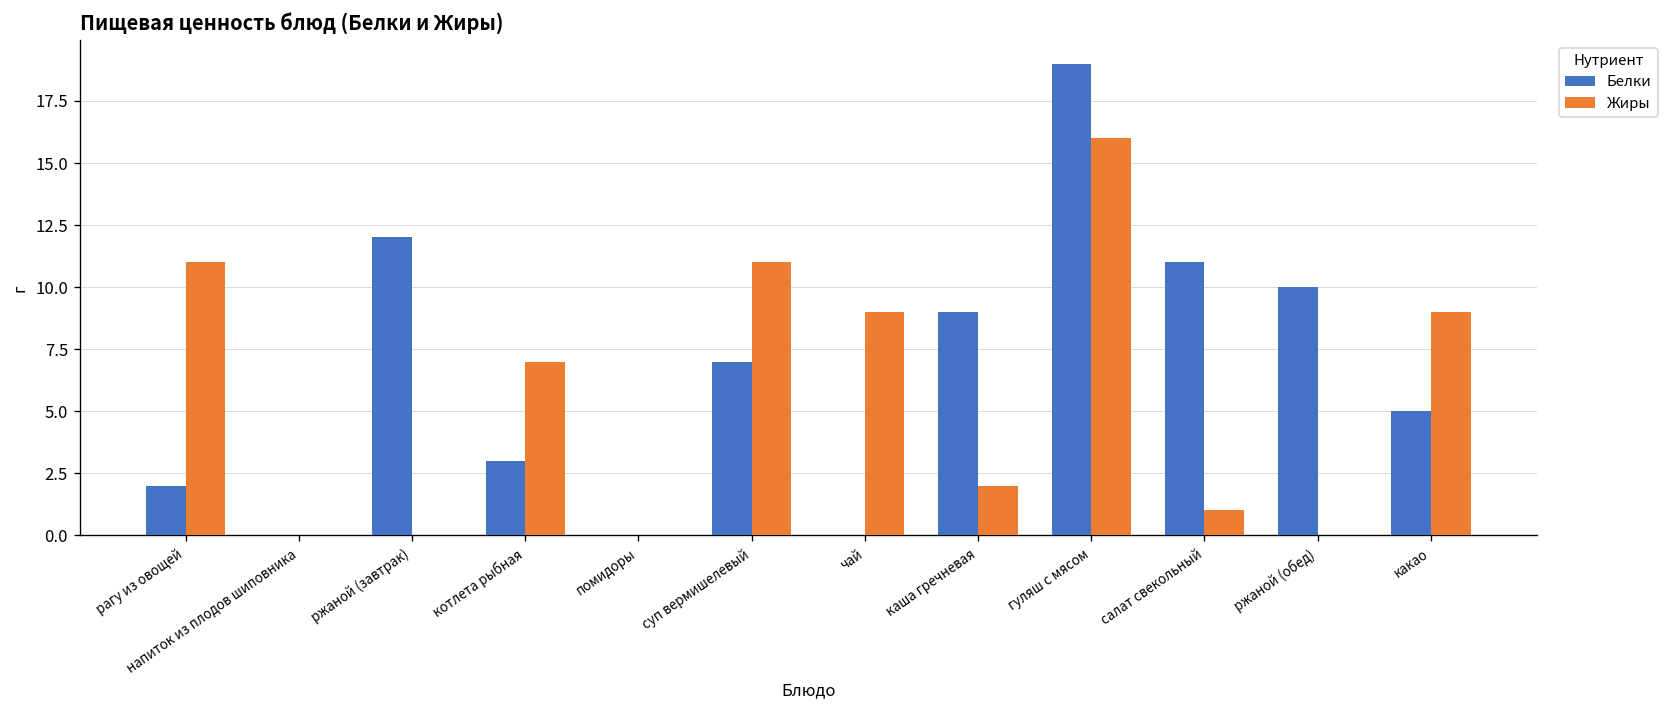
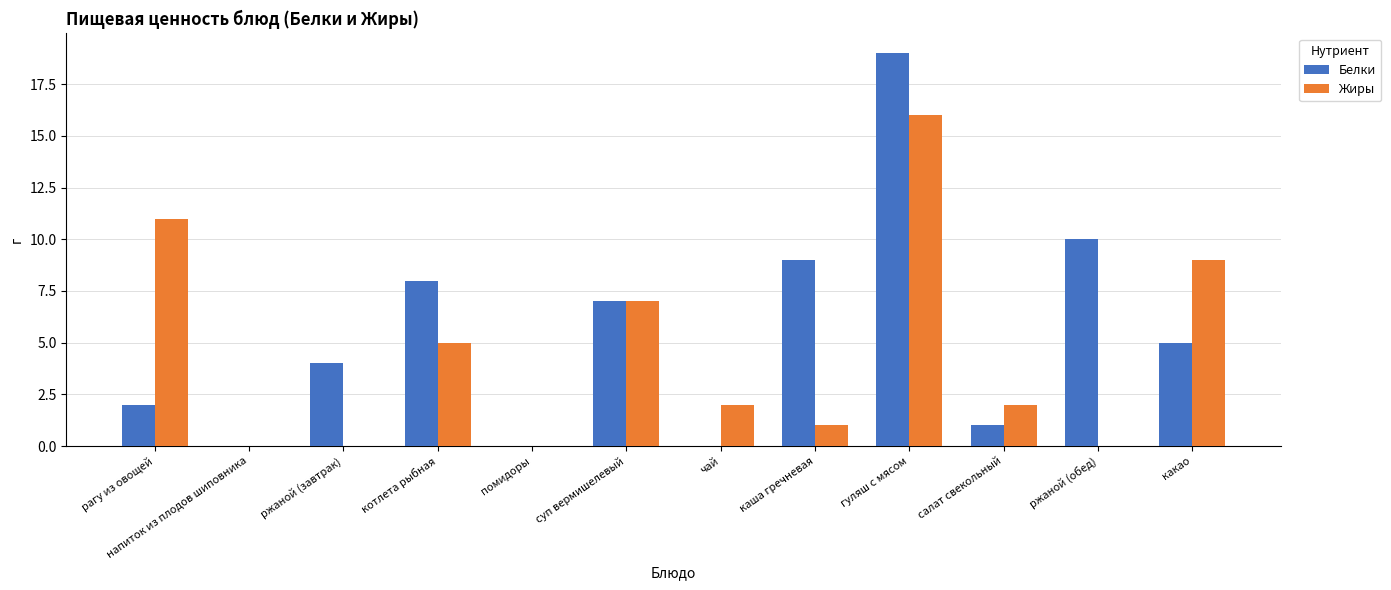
  {
    "Белки": {
      "рагу из овощей": 2,
      "напиток из плодов шиповника": 0,
-     "ржаной (завтрак)": 12,
-     "котлета рыбная": 3,
+     "ржаной (завтрак)": 4,
+     "котлета рыбная": 8,
      "помидоры": 0,
      "суп вермишелевый": 7,
      "чай": 0,
      "каша гречневая": 9,
      "гуляш с мясом": 19,
-     "салат свекольный": 11,
+     "салат свекольный": 1,
      "ржаной (обед)": 10,
      "какао": 5
    },
    "Жиры": {
      "рагу из овощей": 11,
      "напиток из плодов шиповника": 0,
      "ржаной (завтрак)": 0,
-     "котлета рыбная": 7,
+     "котлета рыбная": 5,
      "помидоры": 0,
-     "суп вермишелевый": 11,
-     "чай": 9,
-     "каша гречневая": 2,
+     "суп вермишелевый": 7,
+     "чай": 2,
+     "каша гречневая": 1,
      "гуляш с мясом": 16,
-     "салат свекольный": 1,
+     "салат свекольный": 2,
      "ржаной (обед)": 0,
      "какао": 9
    }
  }
